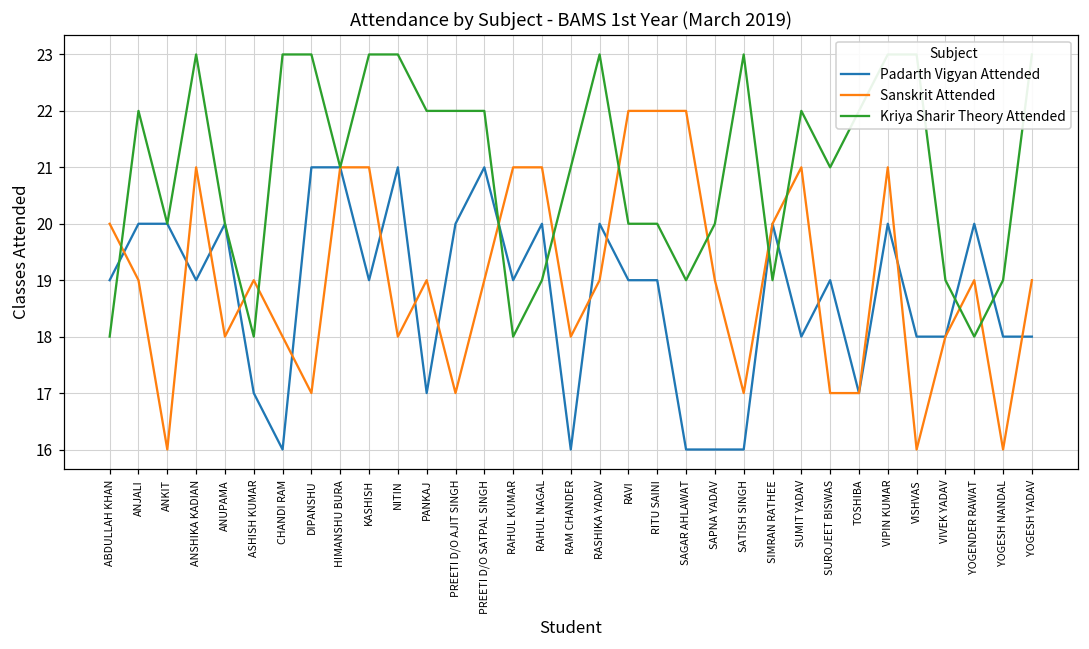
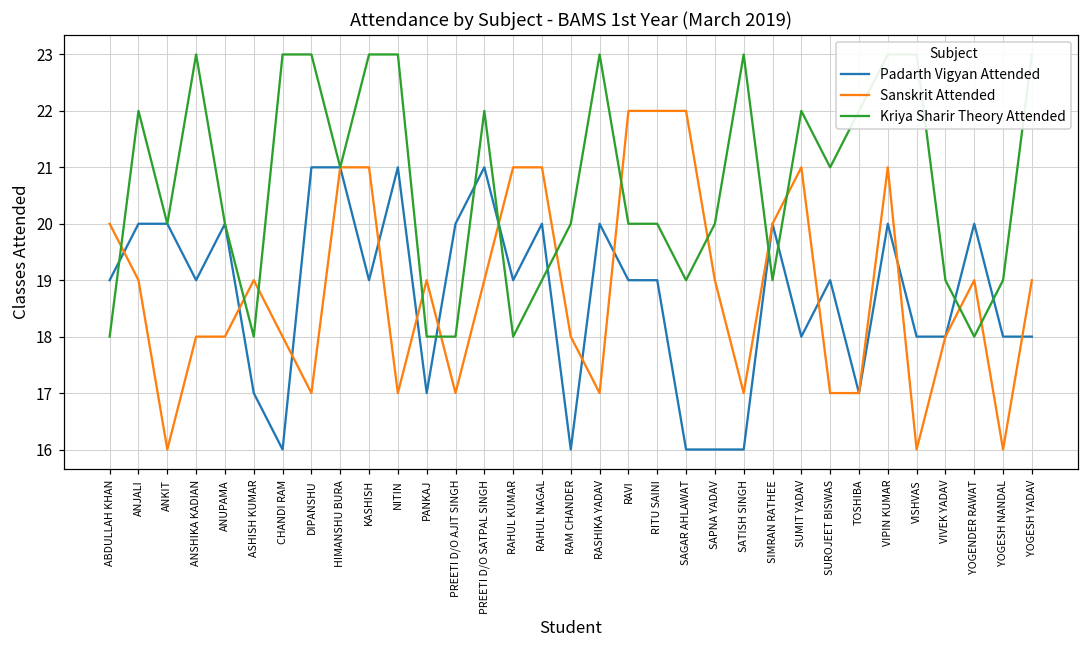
  {
    "Padarth Vigyan Attended": {
      "ABDULLAH KHAN": 19,
      "ANJALI": 20,
      "ANSHIKA KADIAN": 19,
      "ASHISH KUMAR": 17,
      "CHANDI RAM": 16,
      "DIPANSHU": 21,
      "KASHISH": 19,
      "NITIN": 21,
      "PANKAJ": 17,
      "PREETI D/O AJIT SINGH": 20,
      "PREETI D/O SATPAL SINGH": 21,
      "RAHUL KUMAR": 19,
      "RAHUL NAGAL": 20,
      "RAM CHANDER": 16,
      "RASHIKA YADAV": 20,
      "RAVI": 19,
      "RITU SAINI": 19,
      "SAGAR AHLAWAT": 16,
      "SAPNA YADAV": 16,
      "SATISH SINGH": 16,
      "SUMIT YADAV": 18,
      "SUROJEET BISWAS": 19,
      "VIPIN KUMAR": 20,
      "VISHVAS": 18,
      "YOGENDER RAWAT": 20,
      "YOGESH NANDAL": 18,
      "YOGESH YADAV": 18
    },
    "Sanskrit Attended": {
      "ABDULLAH KHAN": 20,
      "ANJALI": 19,
      "ANKIT": 16,
-     "ANSHIKA KADIAN": 21,
+     "ANSHIKA KADIAN": 18,
      "ANUPAMA": 18,
      "ASHISH KUMAR": 19,
      "CHANDI RAM": 18,
      "DIPANSHU": 17,
      "KASHISH": 21,
-     "NITIN": 18,
+     "NITIN": 17,
      "PANKAJ": 19,
      "PREETI D/O AJIT SINGH": 17,
      "PREETI D/O SATPAL SINGH": 19,
      "RAHUL KUMAR": 21,
      "RAHUL NAGAL": 21,
      "RAM CHANDER": 18,
-     "RASHIKA YADAV": 19,
+     "RASHIKA YADAV": 17,
      "RAVI": 22,
      "RITU SAINI": 22,
      "SAGAR AHLAWAT": 22,
      "SAPNA YADAV": 19,
      "SATISH SINGH": 17,
      "SUMIT YADAV": 21,
      "SUROJEET BISWAS": 17,
      "VIPIN KUMAR": 21,
      "VISHVAS": 16,
      "YOGENDER RAWAT": 19,
      "YOGESH NANDAL": 16,
      "YOGESH YADAV": 19
    },
    "Kriya Sharir Theory Attended": {
      "ABDULLAH KHAN": 18,
      "ANJALI": 22,
      "ANSHIKA KADIAN": 23,
      "ASHISH KUMAR": 18,
      "CHANDI RAM": 23,
      "DIPANSHU": 23,
      "KASHISH": 23,
      "NITIN": 23,
-     "PANKAJ": 22,
-     "PREETI D/O AJIT SINGH": 22,
+     "PANKAJ": 18,
+     "PREETI D/O AJIT SINGH": 18,
      "PREETI D/O SATPAL SINGH": 22,
      "RAHUL KUMAR": 18,
      "RAHUL NAGAL": 19,
-     "RAM CHANDER": 21,
+     "RAM CHANDER": 20,
      "RASHIKA YADAV": 23,
      "RAVI": 20,
      "RITU SAINI": 20,
      "SAGAR AHLAWAT": 19,
      "SAPNA YADAV": 20,
      "SATISH SINGH": 23,
      "SIMRAN RATHEE": 19,
      "SUMIT YADAV": 22,
      "SUROJEET BISWAS": 21,
      "VIVEK YADAV": 19,
      "YOGENDER RAWAT": 18,
      "YOGESH NANDAL": 19
    }
  }
